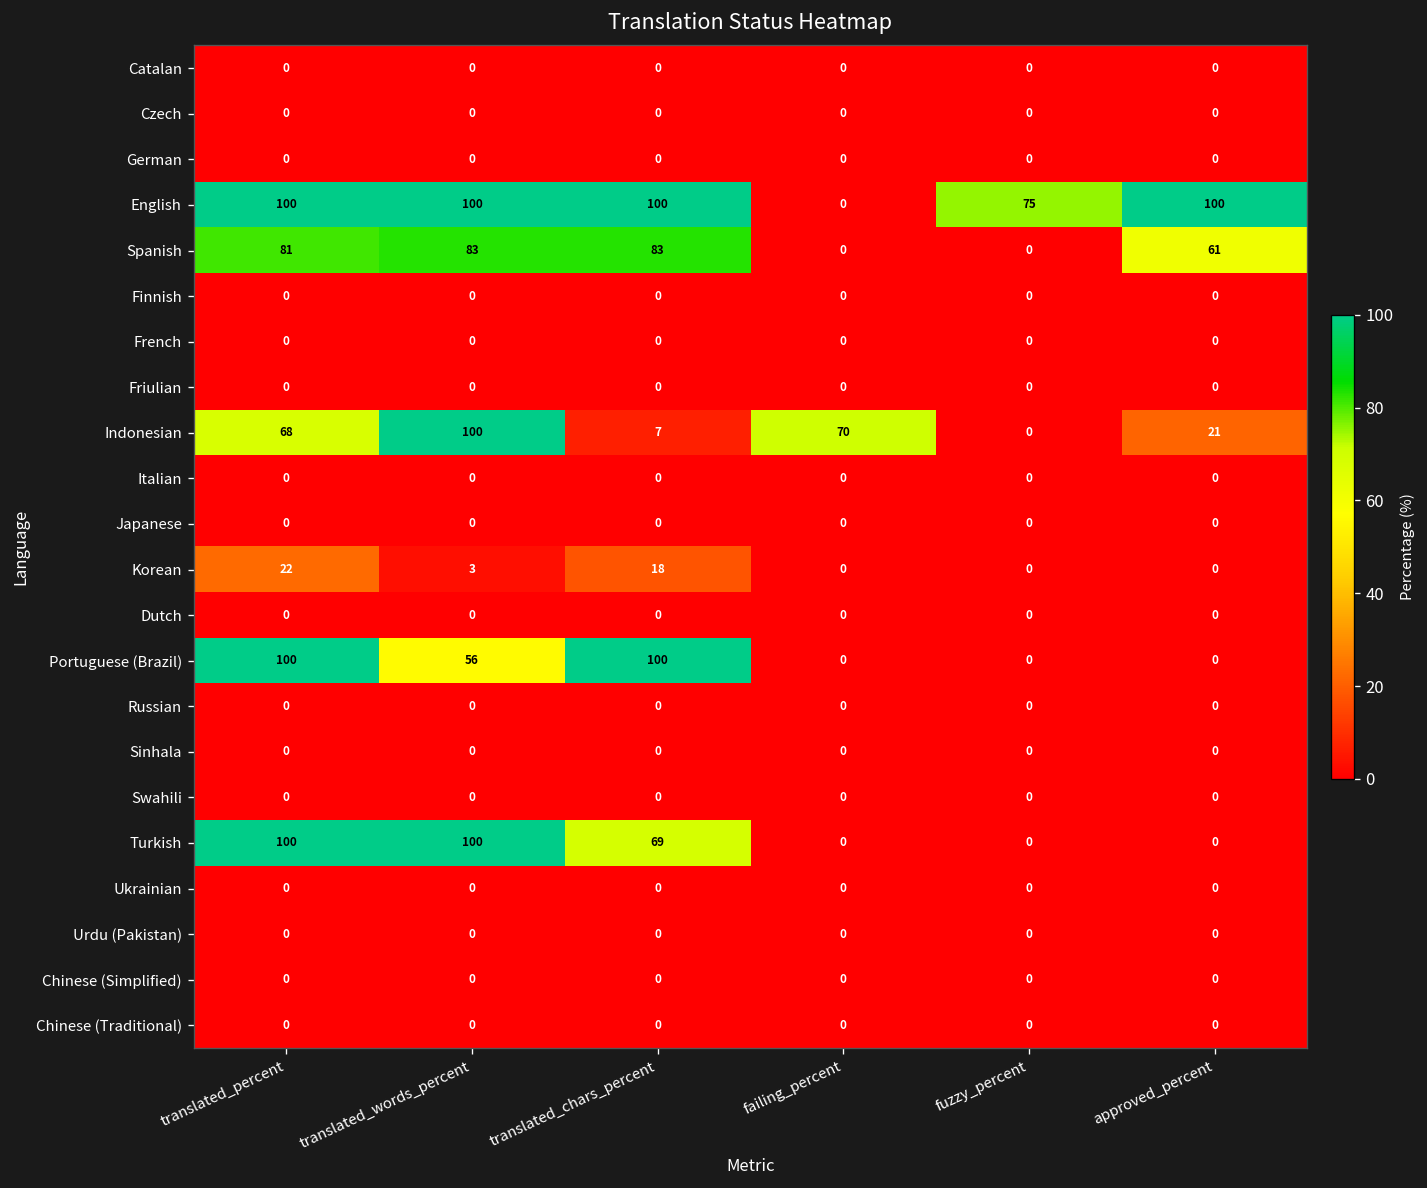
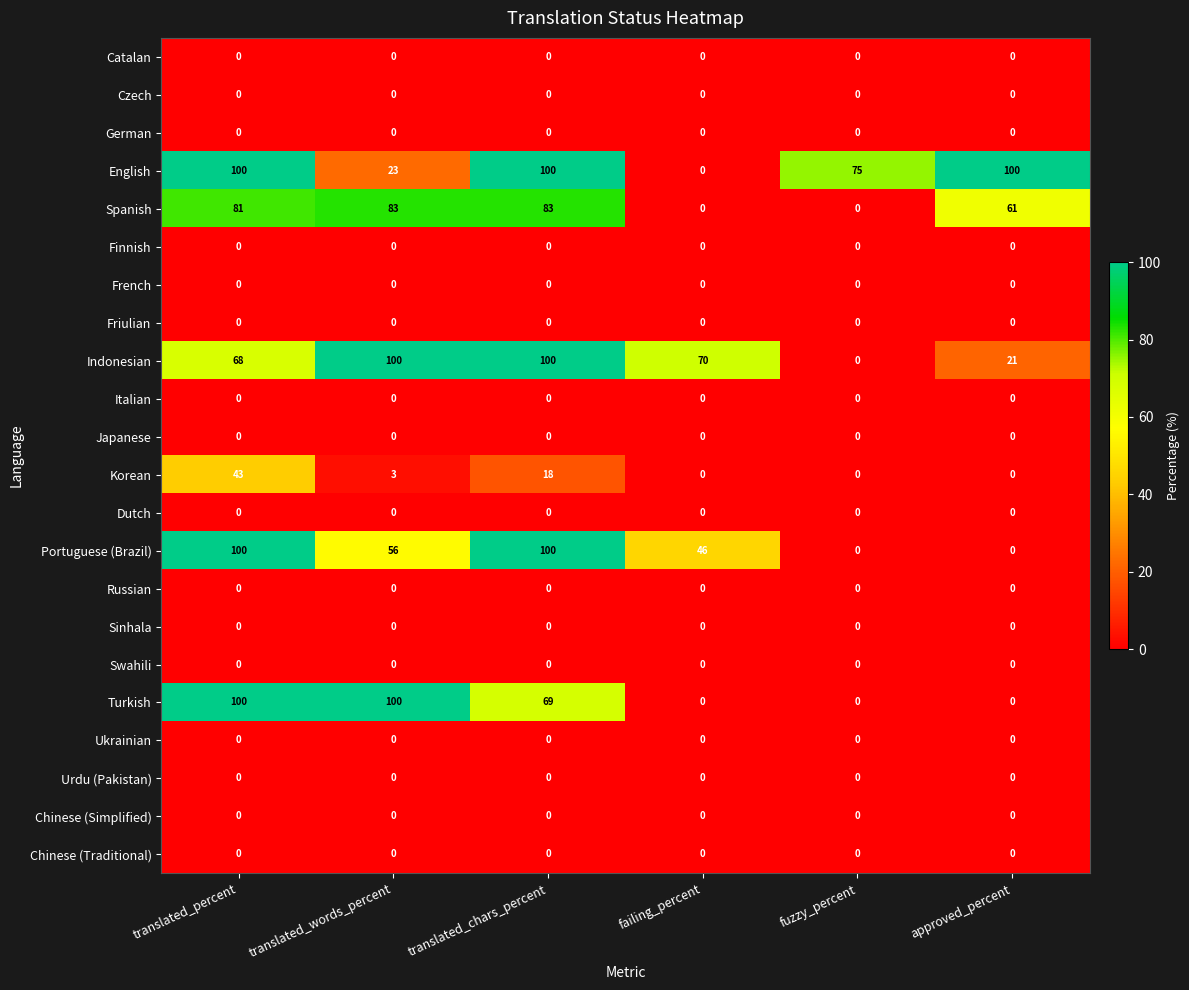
  {
    "Catalan": {
      "translated_percent": 0,
      "translated_words_percent": 0,
      "translated_chars_percent": 0,
      "failing_percent": 0,
      "fuzzy_percent": 0,
      "approved_percent": 0
    },
    "Czech": {
      "translated_percent": 0,
      "translated_words_percent": 0,
      "translated_chars_percent": 0,
      "failing_percent": 0,
      "fuzzy_percent": 0,
      "approved_percent": 0
    },
    "German": {
      "translated_percent": 0,
      "translated_words_percent": 0,
      "translated_chars_percent": 0,
      "failing_percent": 0,
      "fuzzy_percent": 0,
      "approved_percent": 0
    },
    "English": {
      "translated_percent": 100,
-     "translated_words_percent": 100,
+     "translated_words_percent": 23,
      "translated_chars_percent": 100,
      "failing_percent": 0,
      "fuzzy_percent": 75,
      "approved_percent": 100
    },
    "Spanish": {
      "translated_percent": 81,
      "translated_words_percent": 83,
      "translated_chars_percent": 83,
      "failing_percent": 0,
      "fuzzy_percent": 0,
      "approved_percent": 61
    },
    "Finnish": {
      "translated_percent": 0,
      "translated_words_percent": 0,
      "translated_chars_percent": 0,
      "failing_percent": 0,
      "fuzzy_percent": 0,
      "approved_percent": 0
    },
    "French": {
      "translated_percent": 0,
      "translated_words_percent": 0,
      "translated_chars_percent": 0,
      "failing_percent": 0,
      "fuzzy_percent": 0,
      "approved_percent": 0
    },
    "Friulian": {
      "translated_percent": 0,
      "translated_words_percent": 0,
      "translated_chars_percent": 0,
      "failing_percent": 0,
      "fuzzy_percent": 0,
      "approved_percent": 0
    },
    "Indonesian": {
      "translated_percent": 68,
      "translated_words_percent": 100,
-     "translated_chars_percent": 7,
+     "translated_chars_percent": 100,
      "failing_percent": 70,
      "fuzzy_percent": 0,
      "approved_percent": 21
    },
    "Italian": {
      "translated_percent": 0,
      "translated_words_percent": 0,
      "translated_chars_percent": 0,
      "failing_percent": 0,
      "fuzzy_percent": 0,
      "approved_percent": 0
    },
    "Japanese": {
      "translated_percent": 0,
      "translated_words_percent": 0,
      "translated_chars_percent": 0,
      "failing_percent": 0,
      "fuzzy_percent": 0,
      "approved_percent": 0
    },
    "Korean": {
-     "translated_percent": 22,
+     "translated_percent": 43,
      "translated_words_percent": 3,
      "translated_chars_percent": 18,
      "failing_percent": 0,
      "fuzzy_percent": 0,
      "approved_percent": 0
    },
    "Dutch": {
      "translated_percent": 0,
      "translated_words_percent": 0,
      "translated_chars_percent": 0,
      "failing_percent": 0,
      "fuzzy_percent": 0,
      "approved_percent": 0
    },
    "Portuguese (Brazil)": {
      "translated_percent": 100,
      "translated_words_percent": 56,
      "translated_chars_percent": 100,
-     "failing_percent": 0,
+     "failing_percent": 46,
      "fuzzy_percent": 0,
      "approved_percent": 0
    },
    "Russian": {
      "translated_percent": 0,
      "translated_words_percent": 0,
      "translated_chars_percent": 0,
      "failing_percent": 0,
      "fuzzy_percent": 0,
      "approved_percent": 0
    },
    "Sinhala": {
      "translated_percent": 0,
      "translated_words_percent": 0,
      "translated_chars_percent": 0,
      "failing_percent": 0,
      "fuzzy_percent": 0,
      "approved_percent": 0
    },
    "Swahili": {
      "translated_percent": 0,
      "translated_words_percent": 0,
      "translated_chars_percent": 0,
      "failing_percent": 0,
      "fuzzy_percent": 0,
      "approved_percent": 0
    },
    "Turkish": {
      "translated_percent": 100,
      "translated_words_percent": 100,
      "translated_chars_percent": 69,
      "failing_percent": 0,
      "fuzzy_percent": 0,
      "approved_percent": 0
    },
    "Ukrainian": {
      "translated_percent": 0,
      "translated_words_percent": 0,
      "translated_chars_percent": 0,
      "failing_percent": 0,
      "fuzzy_percent": 0,
      "approved_percent": 0
    },
    "Urdu (Pakistan)": {
      "translated_percent": 0,
      "translated_words_percent": 0,
      "translated_chars_percent": 0,
      "failing_percent": 0,
      "fuzzy_percent": 0,
      "approved_percent": 0
    },
    "Chinese (Simplified)": {
      "translated_percent": 0,
      "translated_words_percent": 0,
      "translated_chars_percent": 0,
      "failing_percent": 0,
      "fuzzy_percent": 0,
      "approved_percent": 0
    },
    "Chinese (Traditional)": {
      "translated_percent": 0,
      "translated_words_percent": 0,
      "translated_chars_percent": 0,
      "failing_percent": 0,
      "fuzzy_percent": 0,
      "approved_percent": 0
    }
  }
